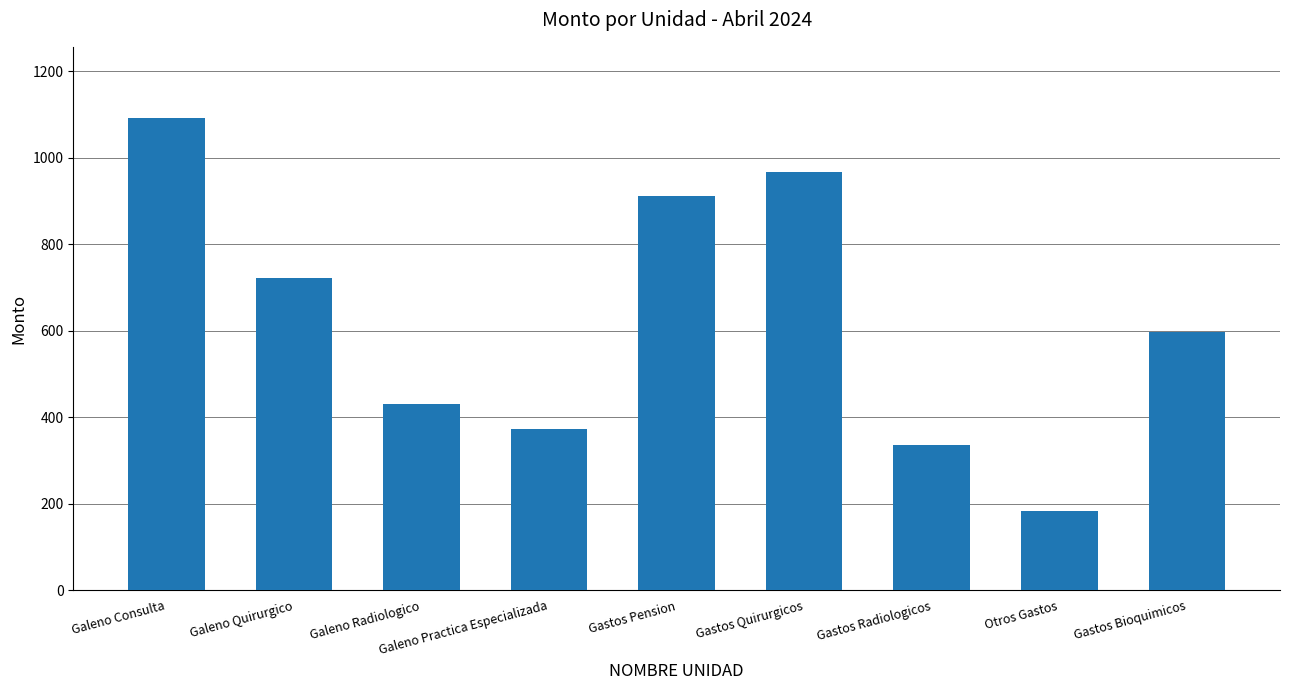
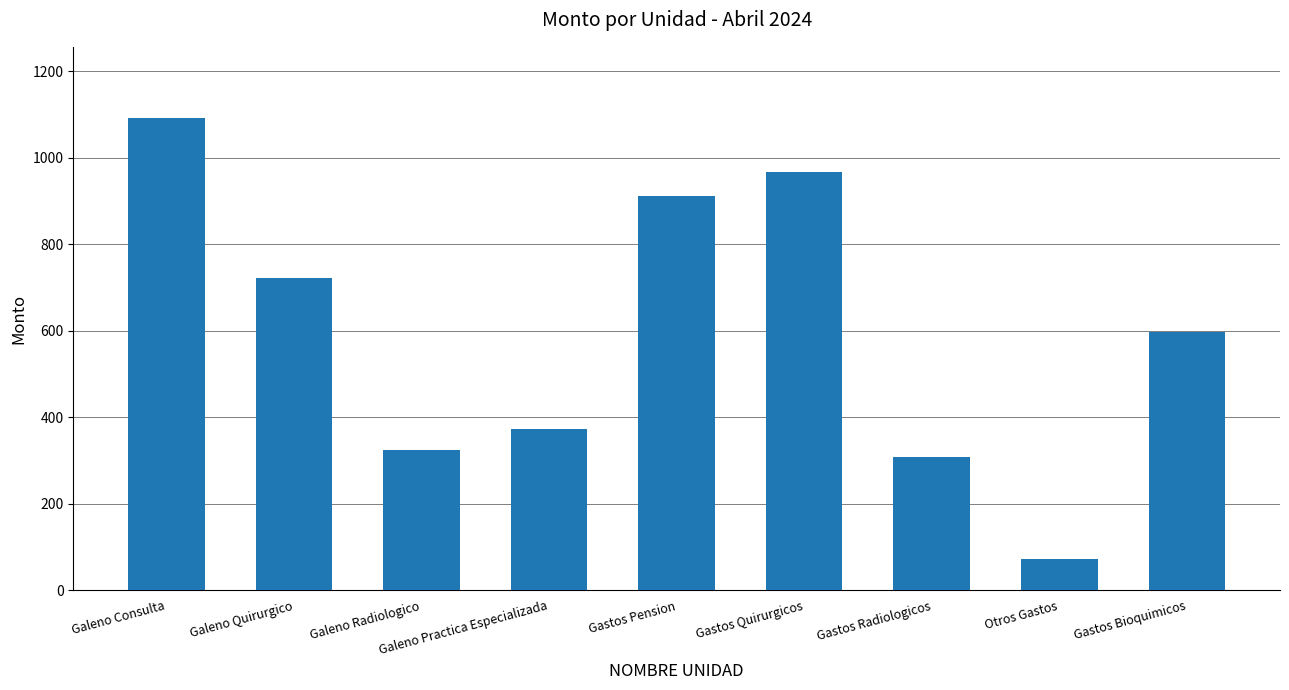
  {
    "Galeno Consulta": 1090,
    "Galeno Quirurgico": 720,
-   "Galeno Radiologico": 430,
+   "Galeno Radiologico": 320,
    "Galeno Practica Especializada": 370,
    "Gastos Pension": 910,
    "Gastos Quirurgicos": 970,
-   "Gastos Radiologicos": 330,
-   "Otros Gastos": 180,
+   "Gastos Radiologicos": 310,
+   "Otros Gastos": 70,
    "Gastos Bioquimicos": 600
  }
